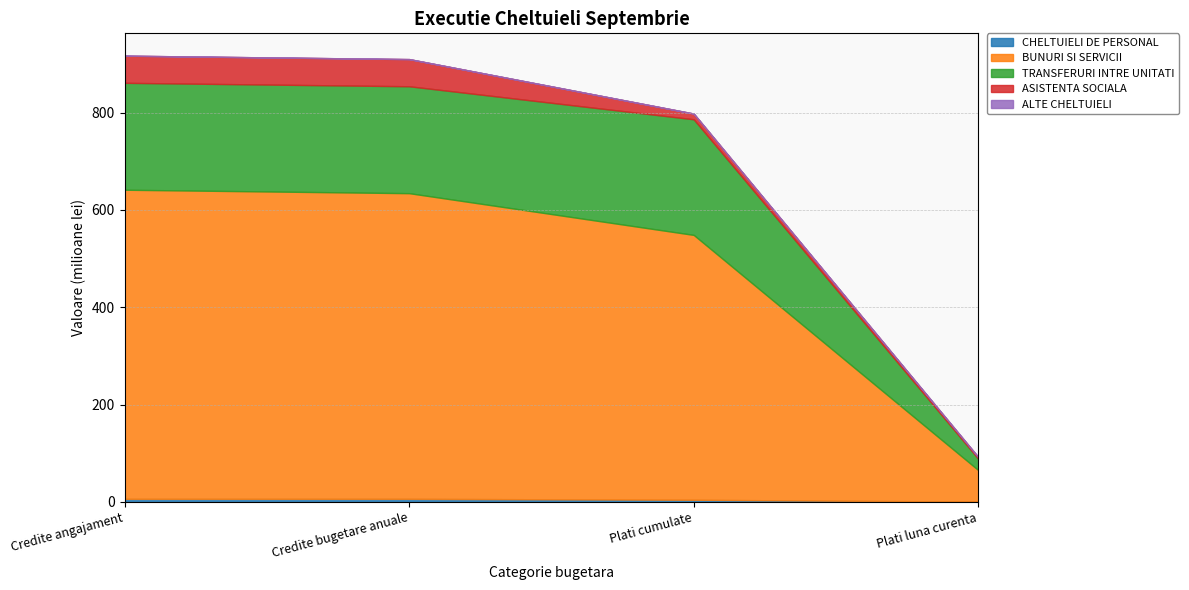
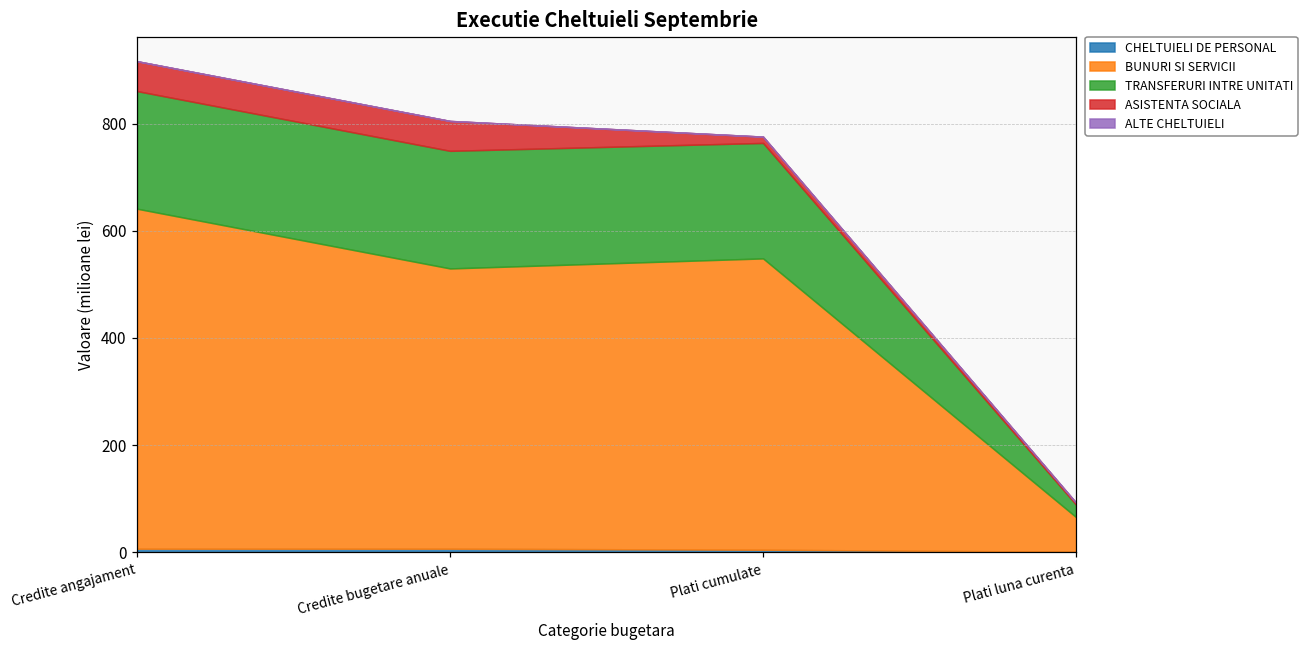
  {
    "CHELTUIELI DE PERSONAL": {
      "Credite angajament": 10,
      "Credite bugetare anuale": 10
    },
    "BUNURI SI SERVICII": {
      "Credite angajament": 640,
-     "Credite bugetare anuale": 630,
+     "Credite bugetare anuale": 520,
      "Plati cumulate": 540,
      "Plati luna curenta": 60
    },
    "TRANSFERURI INTRE UNITATI": {
      "Credite angajament": 220,
      "Credite bugetare anuale": 220,
-     "Plati cumulate": 240
+     "Plati cumulate": 220
    },
    "ALTE CHELTUIELI": {
      "Credite angajament": 60,
      "Credite bugetare anuale": 60,
      "Plati cumulate": 10
    }
  }
